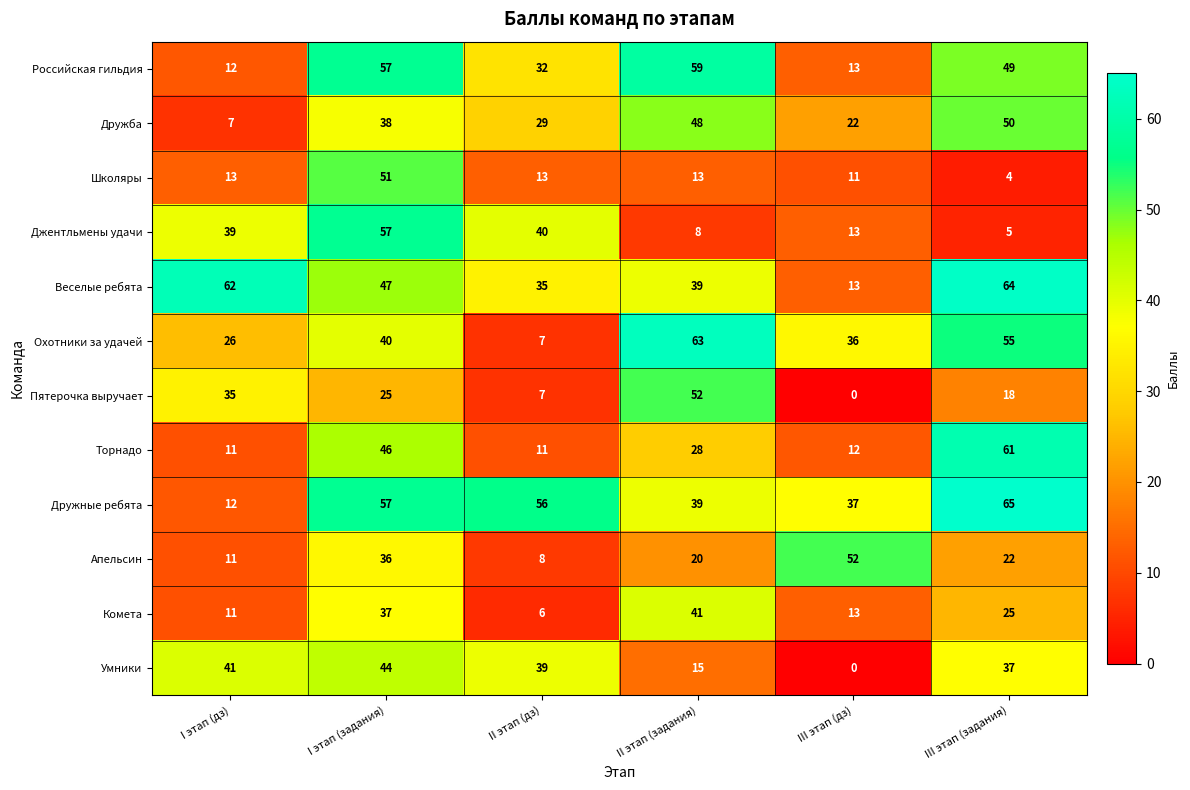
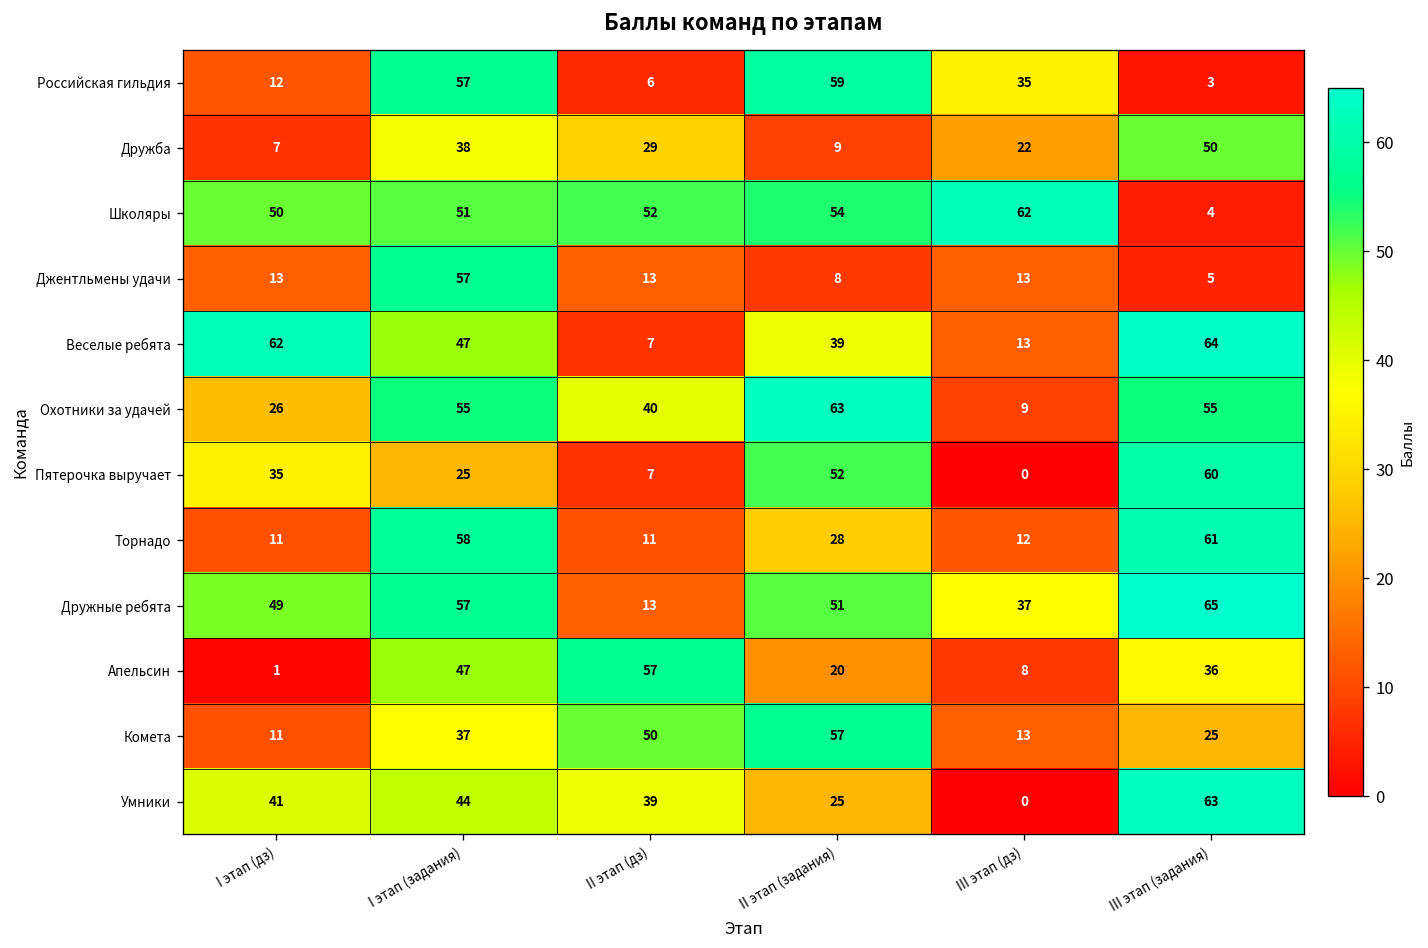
  {
    "Российская гильдия": {
      "I этап (дз)": 12,
      "I этап (задания)": 57,
-     "II этап (дз)": 32,
+     "II этап (дз)": 6,
      "II этап (задания)": 59,
-     "III этап (дз)": 13,
-     "III этап (задания)": 49
+     "III этап (дз)": 35,
+     "III этап (задания)": 3
    },
    "Дружба": {
      "I этап (дз)": 7,
      "I этап (задания)": 38,
      "II этап (дз)": 29,
-     "II этап (задания)": 48,
+     "II этап (задания)": 9,
      "III этап (дз)": 22,
      "III этап (задания)": 50
    },
    "Школяры": {
-     "I этап (дз)": 13,
+     "I этап (дз)": 50,
      "I этап (задания)": 51,
-     "II этап (дз)": 13,
-     "II этап (задания)": 13,
-     "III этап (дз)": 11,
+     "II этап (дз)": 52,
+     "II этап (задания)": 54,
+     "III этап (дз)": 62,
      "III этап (задания)": 4
    },
    "Джентльмены удачи": {
-     "I этап (дз)": 39,
+     "I этап (дз)": 13,
      "I этап (задания)": 57,
-     "II этап (дз)": 40,
+     "II этап (дз)": 13,
      "II этап (задания)": 8,
      "III этап (дз)": 13,
      "III этап (задания)": 5
    },
    "Веселые ребята": {
      "I этап (дз)": 62,
      "I этап (задания)": 47,
-     "II этап (дз)": 35,
+     "II этап (дз)": 7,
      "II этап (задания)": 39,
      "III этап (дз)": 13,
      "III этап (задания)": 64
    },
    "Охотники за удачей": {
      "I этап (дз)": 26,
-     "I этап (задания)": 40,
-     "II этап (дз)": 7,
+     "I этап (задания)": 55,
+     "II этап (дз)": 40,
      "II этап (задания)": 63,
-     "III этап (дз)": 36,
+     "III этап (дз)": 9,
      "III этап (задания)": 55
    },
    "Пятерочка выручает": {
      "I этап (дз)": 35,
      "I этап (задания)": 25,
      "II этап (дз)": 7,
      "II этап (задания)": 52,
      "III этап (дз)": 0,
-     "III этап (задания)": 18
+     "III этап (задания)": 60
    },
    "Торнадо": {
      "I этап (дз)": 11,
-     "I этап (задания)": 46,
+     "I этап (задания)": 58,
      "II этап (дз)": 11,
      "II этап (задания)": 28,
      "III этап (дз)": 12,
      "III этап (задания)": 61
    },
    "Дружные ребята": {
-     "I этап (дз)": 12,
+     "I этап (дз)": 49,
      "I этап (задания)": 57,
-     "II этап (дз)": 56,
-     "II этап (задания)": 39,
+     "II этап (дз)": 13,
+     "II этап (задания)": 51,
      "III этап (дз)": 37,
      "III этап (задания)": 65
    },
    "Апельсин": {
-     "I этап (дз)": 11,
-     "I этап (задания)": 36,
-     "II этап (дз)": 8,
+     "I этап (дз)": 1,
+     "I этап (задания)": 47,
+     "II этап (дз)": 57,
      "II этап (задания)": 20,
-     "III этап (дз)": 52,
-     "III этап (задания)": 22
+     "III этап (дз)": 8,
+     "III этап (задания)": 36
    },
    "Комета": {
      "I этап (дз)": 11,
      "I этап (задания)": 37,
-     "II этап (дз)": 6,
-     "II этап (задания)": 41,
+     "II этап (дз)": 50,
+     "II этап (задания)": 57,
      "III этап (дз)": 13,
      "III этап (задания)": 25
    },
    "Умники": {
      "I этап (дз)": 41,
      "I этап (задания)": 44,
      "II этап (дз)": 39,
-     "II этап (задания)": 15,
+     "II этап (задания)": 25,
      "III этап (дз)": 0,
-     "III этап (задания)": 37
+     "III этап (задания)": 63
    }
  }
